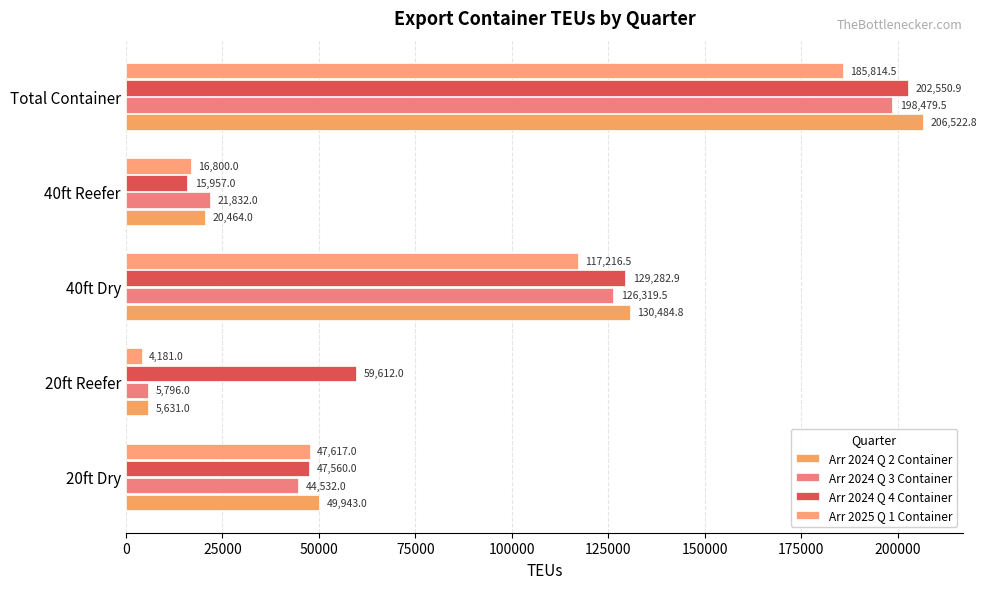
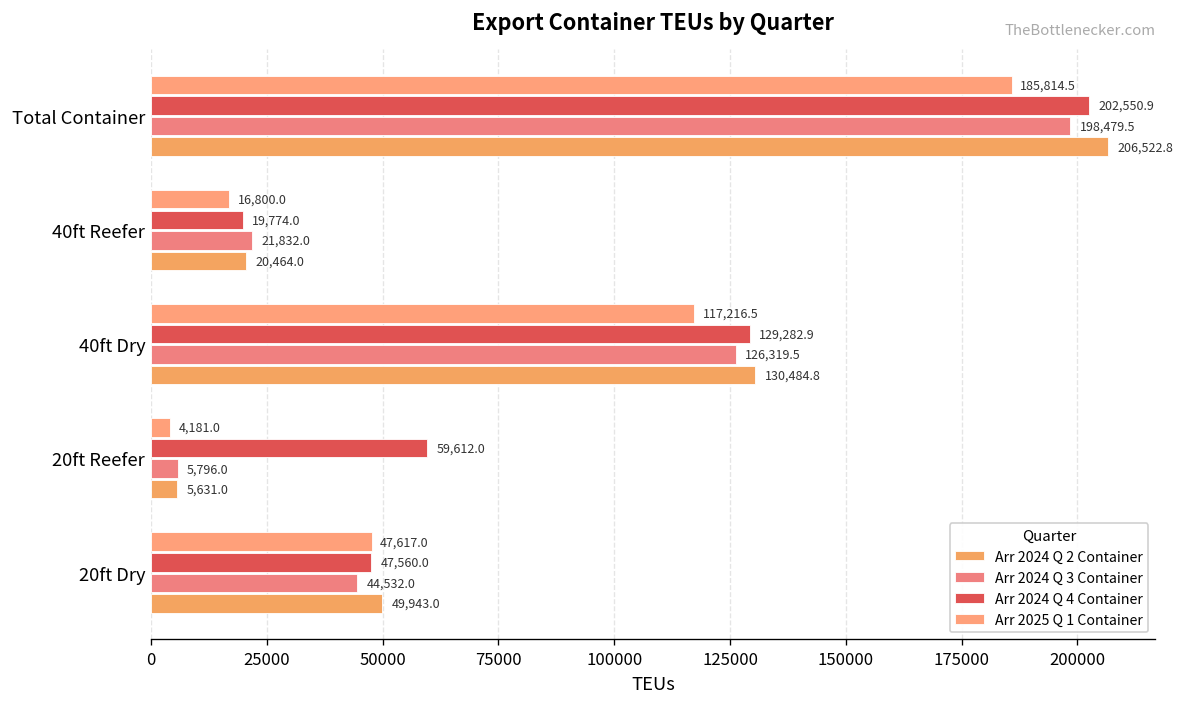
  {
    "Arr 2024 Q 4 Container": {
      "Total Container": "202,550.9",
-     "40ft Reefer": "15,957.0",
+     "40ft Reefer": "19,774.0",
      "40ft Dry": "129,282.9",
      "20ft Reefer": "59,612.0",
      "20ft Dry": "47,560.0"
    }
  }
